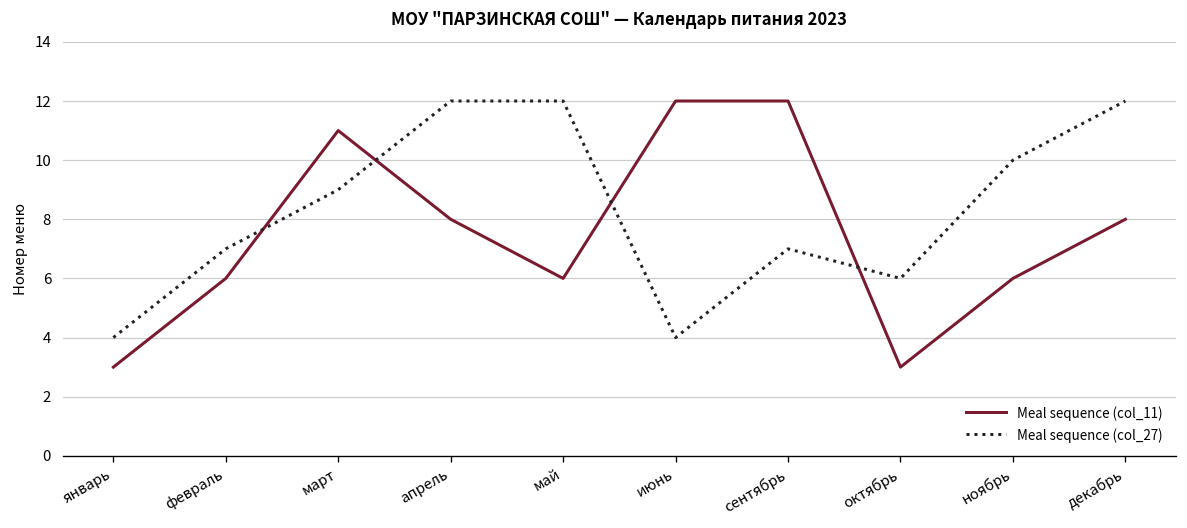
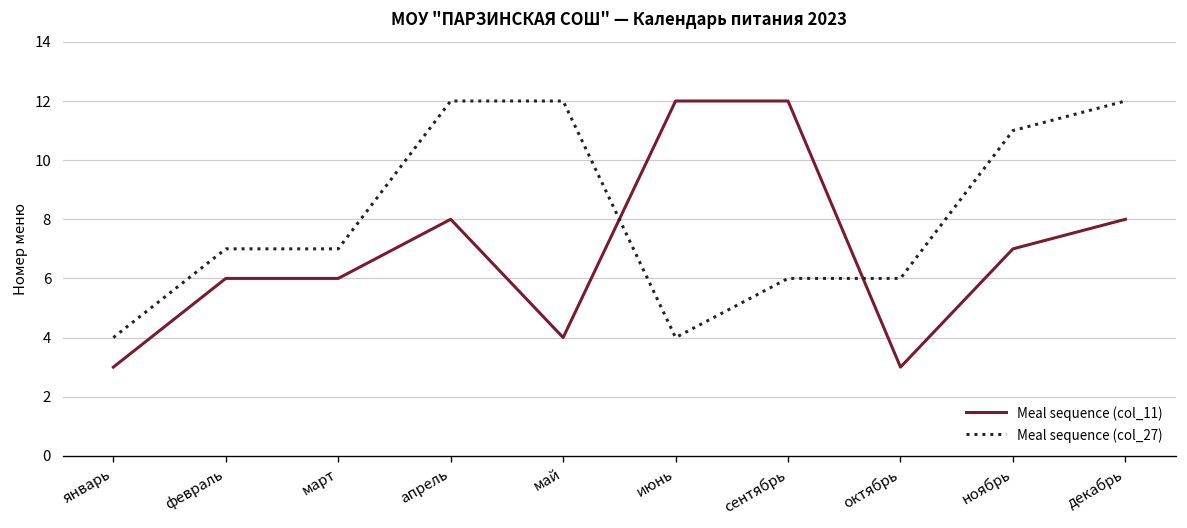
  {
    "Meal sequence (col_11)": {
      "январь": 3,
      "февраль": 6,
-     "март": 11,
+     "март": 6,
      "апрель": 8,
-     "май": 6,
+     "май": 4,
      "июнь": 12,
      "сентябрь": 12,
      "октябрь": 3,
-     "ноябрь": 6,
+     "ноябрь": 7,
      "декабрь": 8
    },
    "Meal sequence (col_27)": {
      "январь": 4,
      "февраль": 7,
-     "март": 9,
+     "март": 7,
      "апрель": 12,
      "май": 12,
      "июнь": 4,
-     "сентябрь": 7,
+     "сентябрь": 6,
      "октябрь": 6,
-     "ноябрь": 10,
+     "ноябрь": 11,
      "декабрь": 12
    }
  }
